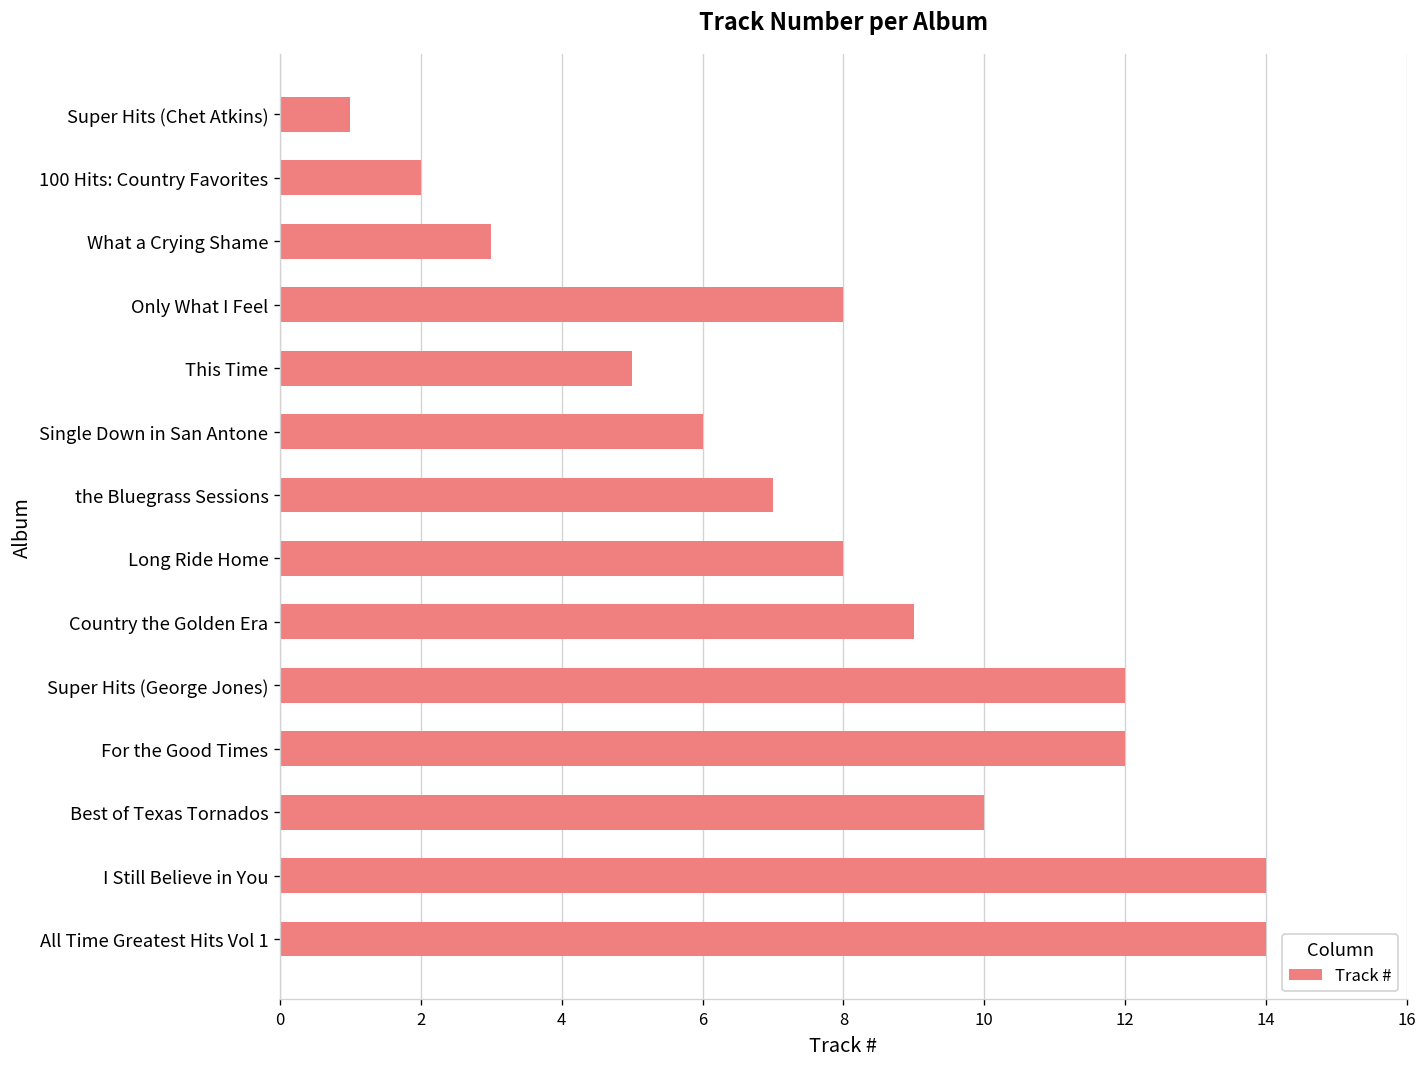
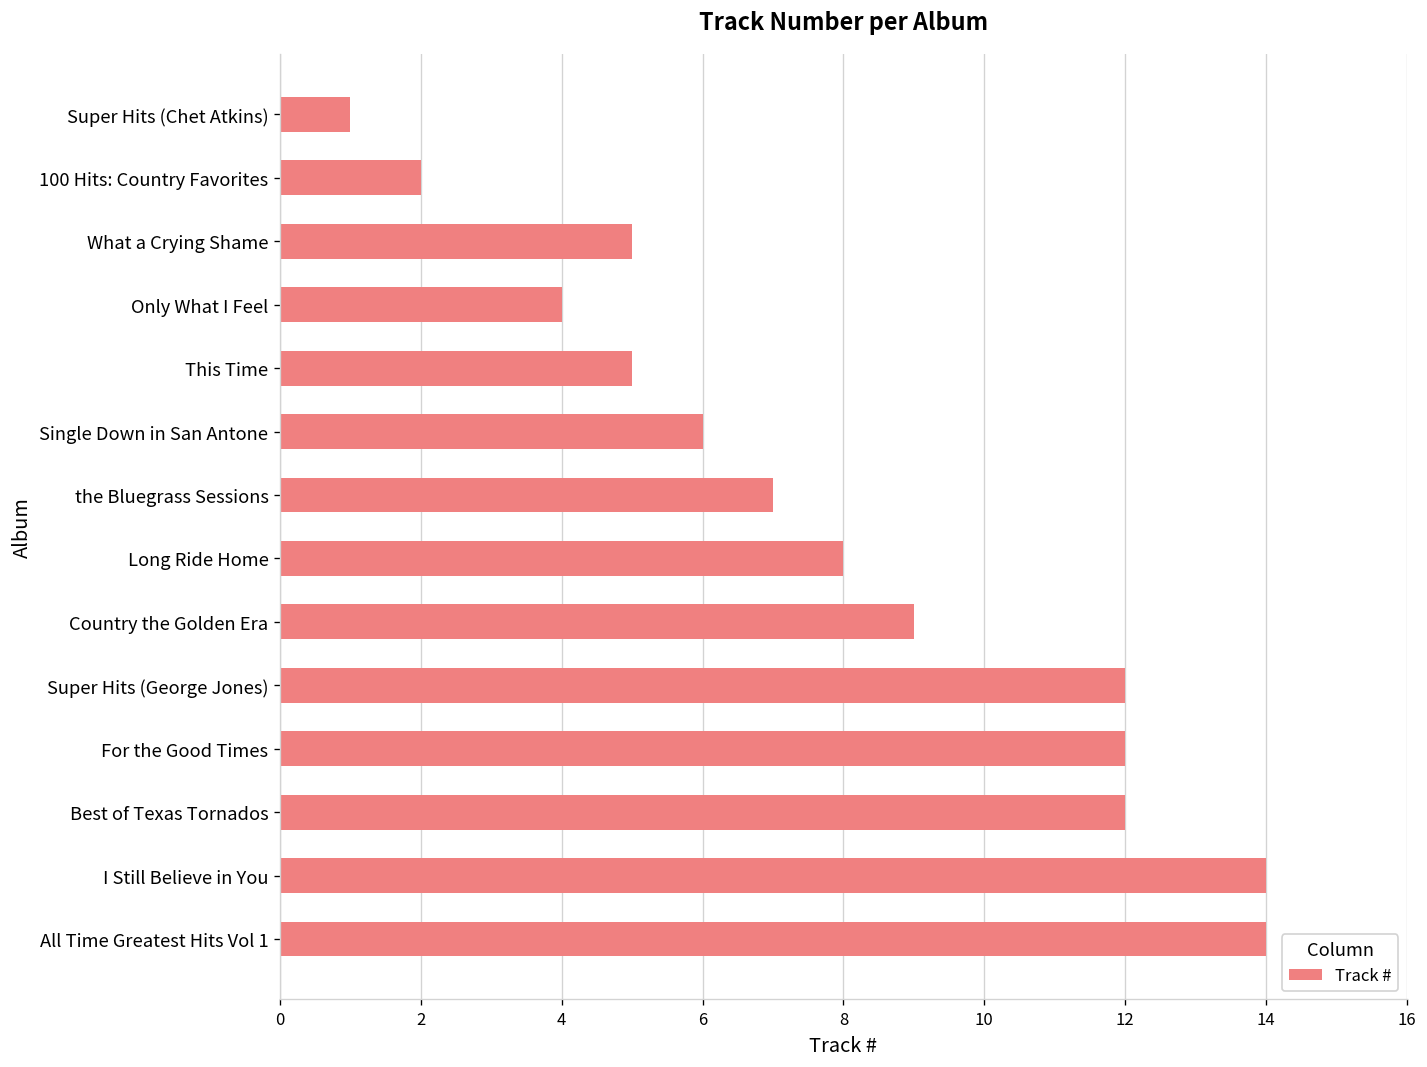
  {
    "Super Hits (Chet Atkins)": 1,
    "100 Hits: Country Favorites": 2,
-   "What a Crying Shame": 3,
-   "Only What I Feel": 8,
+   "What a Crying Shame": 5,
+   "Only What I Feel": 4,
    "This Time": 5,
    "Single Down in San Antone": 6,
    "the Bluegrass Sessions": 7,
    "Long Ride Home": 8,
    "Country the Golden Era": 9,
    "Super Hits (George Jones)": 12,
    "For the Good Times": 12,
-   "Best of Texas Tornados": 10,
+   "Best of Texas Tornados": 12,
    "I Still Believe in You": 14,
    "All Time Greatest Hits Vol 1": 14
  }
